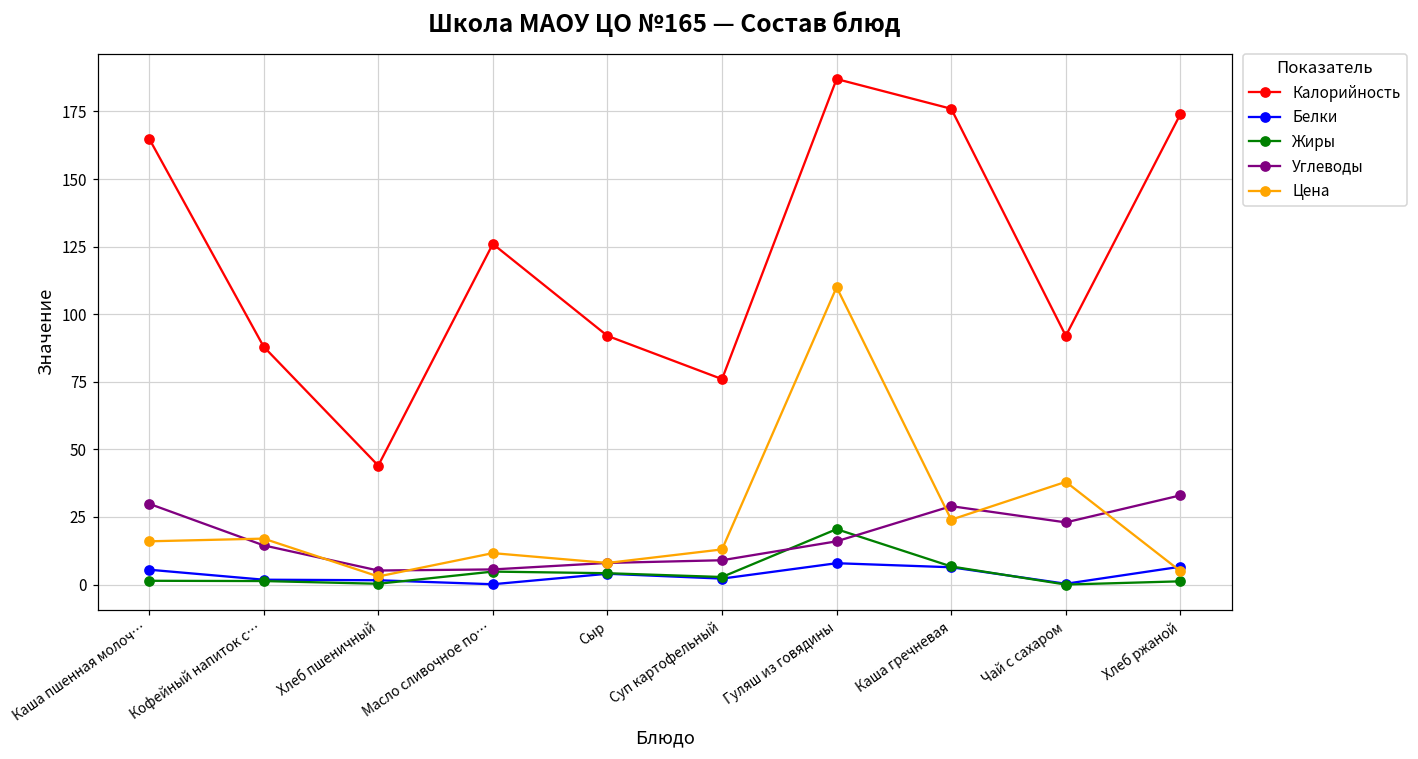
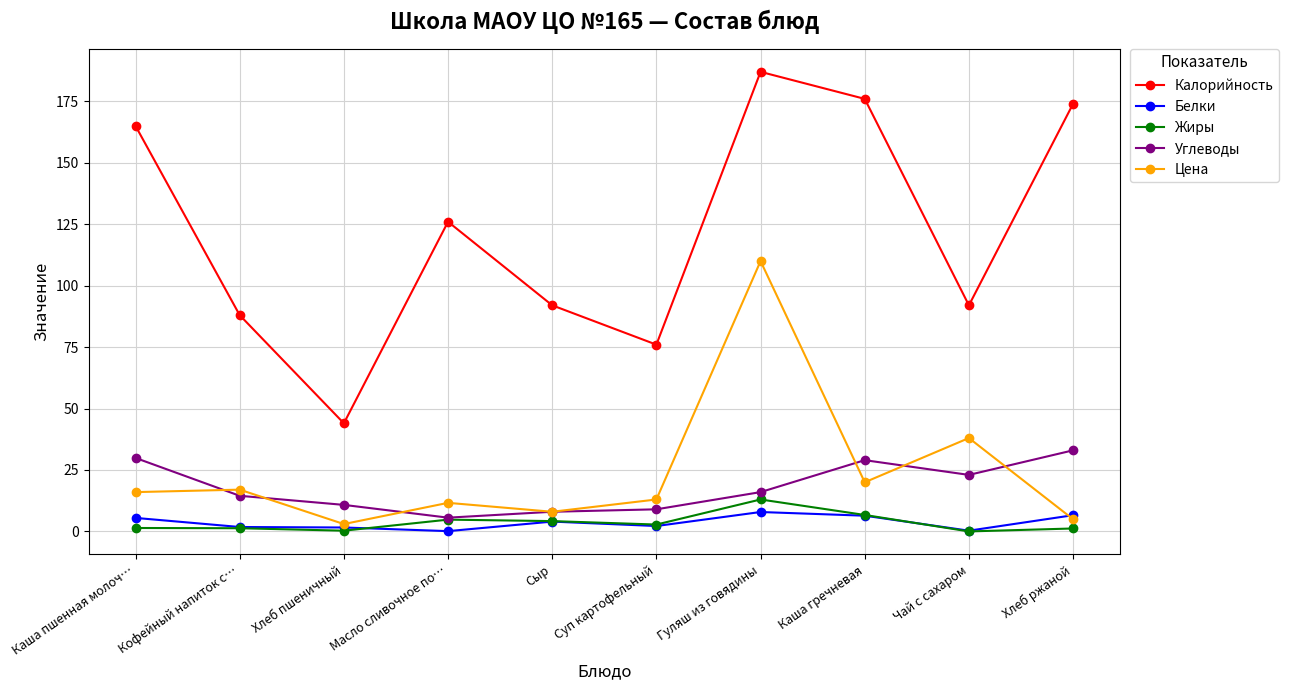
  {
    "Калорийность": {
      "Каша пшенная молоч…": 165,
      "Кофейный напиток с…": 88,
      "Хлеб пшеничный": 44,
      "Масло сливочное по…": 126,
      "Сыр": 92,
      "Суп картофельный": 76,
      "Гуляш из говядины": 187,
      "Каша гречневая": 176,
      "Чай с сахаром": 92,
      "Хлеб ржаной": 174
    },
    "Белки": {
      "Каша пшенная молоч…": 6,
      "Хлеб пшеничный": 2,
      "Масло сливочное по…": 0,
      "Гуляш из говядины": 8,
      "Хлеб ржаной": 7
    },
    "Жиры": {
      "Каша пшенная молоч…": 1,
      "Хлеб пшеничный": 0,
-     "Гуляш из говядины": 21,
+     "Гуляш из говядины": 13,
      "Хлеб ржаной": 1
    },
    "Углеводы": {
      "Каша пшенная молоч…": 30,
      "Кофейный напиток с…": 15,
-     "Хлеб пшеничный": 5,
+     "Хлеб пшеничный": 11,
      "Суп картофельный": 9,
      "Гуляш из говядины": 16,
      "Каша гречневая": 29,
      "Чай с сахаром": 23,
      "Хлеб ржаной": 33
    },
    "Цена": {
      "Каша пшенная молоч…": 16,
      "Кофейный напиток с…": 17,
      "Хлеб пшеничный": 3,
      "Масло сливочное по…": 12,
      "Суп картофельный": 13,
      "Гуляш из говядины": 110,
-     "Каша гречневая": 24,
+     "Каша гречневая": 20,
      "Чай с сахаром": 38,
      "Хлеб ржаной": 5
    }
  }
